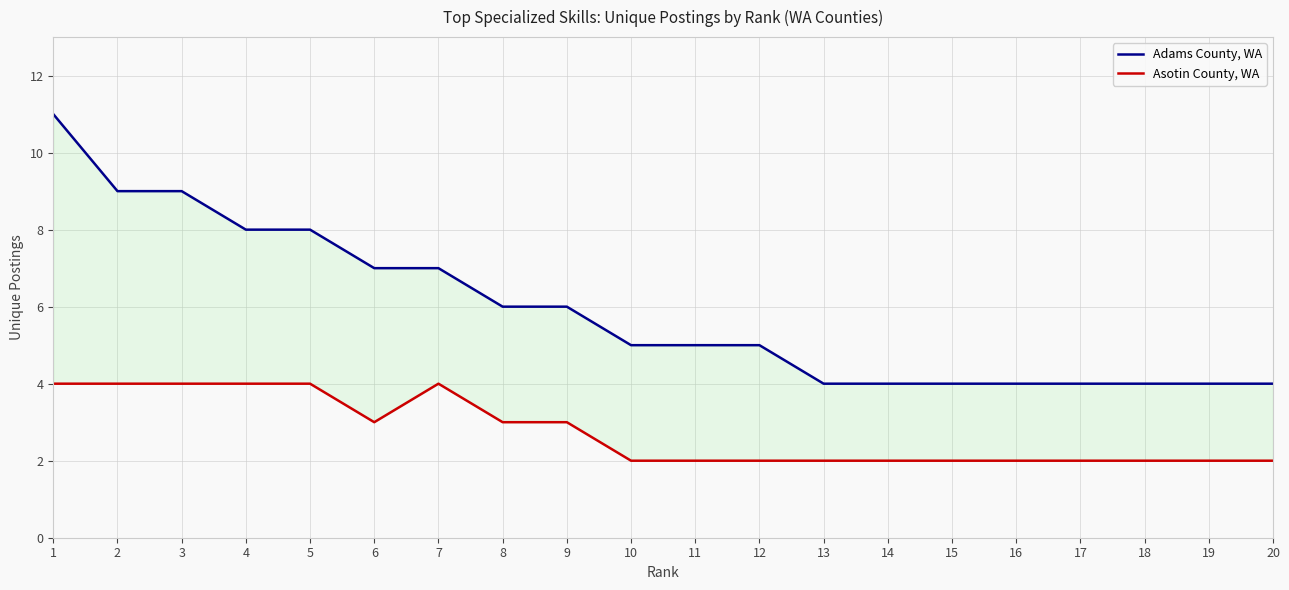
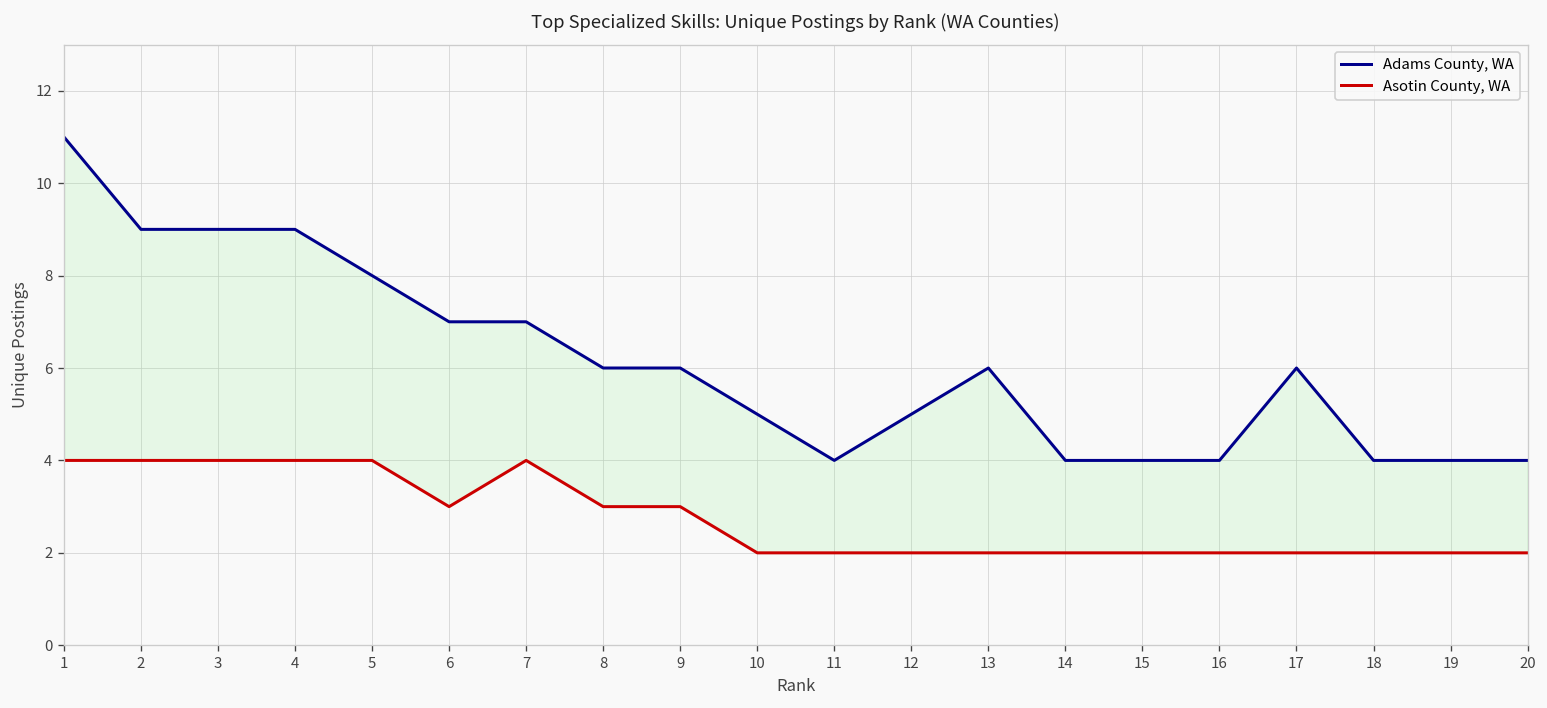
  {
    "Adams County, WA": {
      "1": 11,
      "2": 9,
      "3": 9,
-     "4": 8,
+     "4": 9,
      "5": 8,
      "6": 7,
      "7": 7,
      "8": 6,
      "9": 6,
      "10": 5,
-     "11": 5,
+     "11": 4,
      "12": 5,
-     "13": 4,
+     "13": 6,
      "14": 4,
      "15": 4,
      "16": 4,
-     "17": 4,
+     "17": 6,
      "18": 4,
      "19": 4,
      "20": 4
    },
    "Asotin County, WA": {
      "1": 4,
      "2": 4,
      "3": 4,
      "4": 4,
      "5": 4,
      "6": 3,
      "7": 4,
      "8": 3,
      "9": 3,
      "10": 2,
      "11": 2,
      "12": 2,
      "13": 2,
      "14": 2,
      "15": 2,
      "16": 2,
      "17": 2,
      "18": 2,
      "19": 2,
      "20": 2
    }
  }
